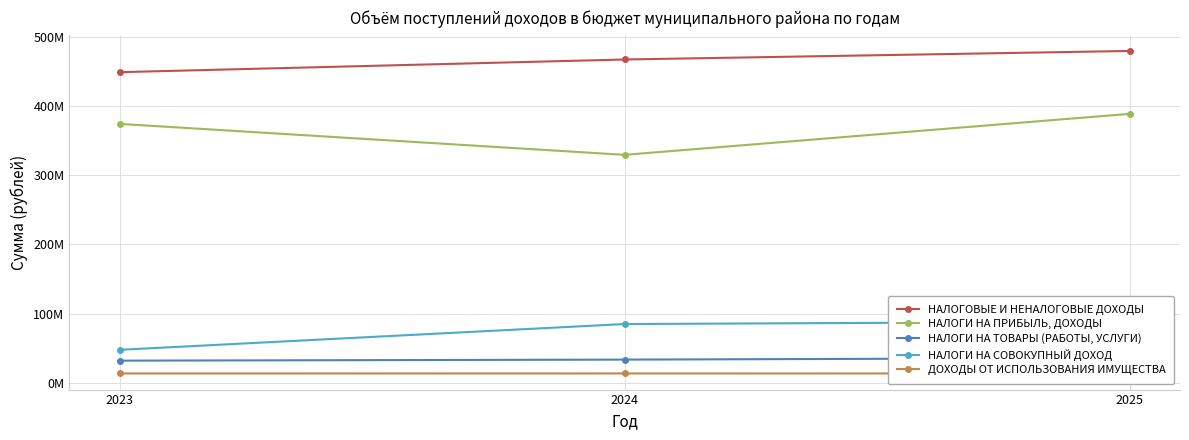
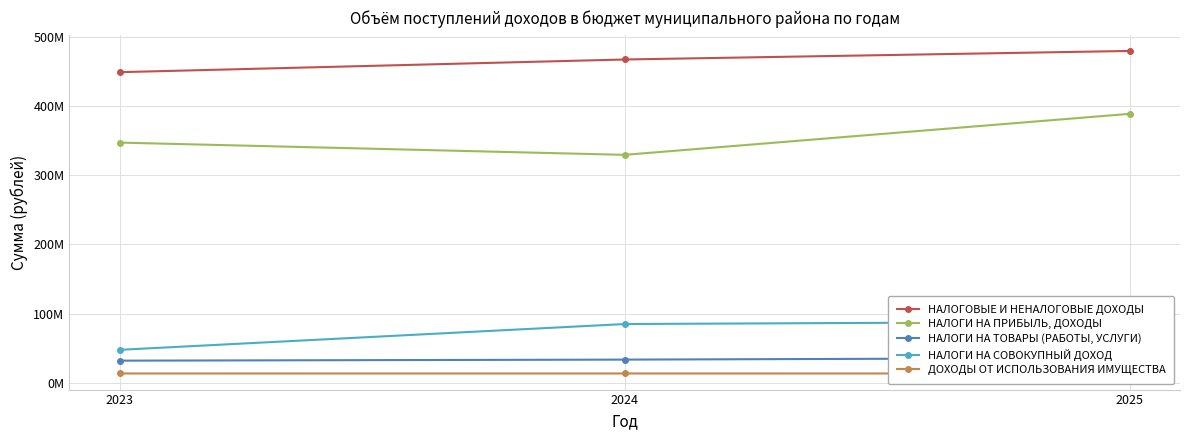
  {
    "НАЛОГИ НА ПРИБЫЛЬ, ДОХОДЫ": {
-     "2023": 370000000,
+     "2023": 350000000,
      "2024": 330000000,
      "2025": 390000000
    }
  }
